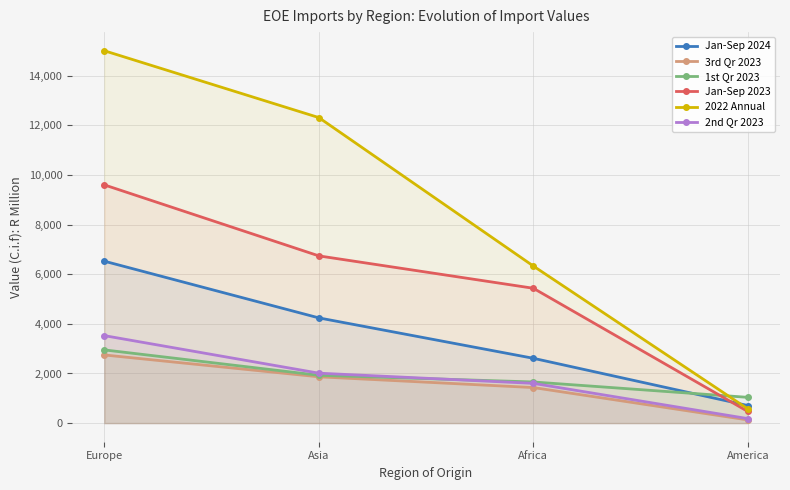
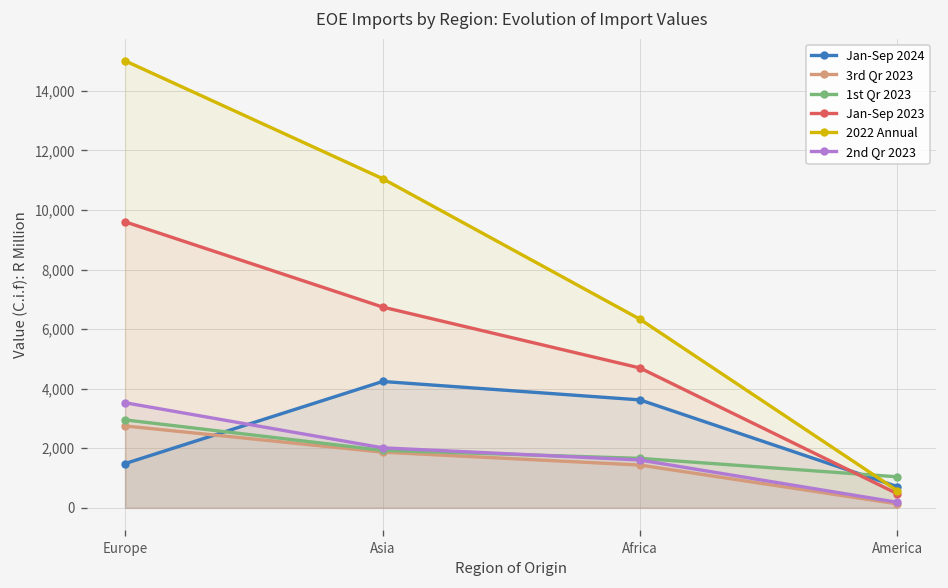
  {
    "Jan-Sep 2024": {
-     "Europe": "6,500",
+     "Europe": "1,500",
      "Asia": "4,200",
-     "Africa": "2,600",
+     "Africa": "3,600",
      "America": "700"
    },
    "3rd Qr 2023": {
      "Europe": "2,700",
      "Africa": "1,400"
    },
    "1st Qr 2023": {
      "Europe": "3,000",
      "America": "1,000"
    },
    "Jan-Sep 2023": {
      "Europe": "9,600",
      "Asia": "6,700",
-     "Africa": "5,400",
+     "Africa": "4,700",
      "America": "500"
    },
    "2022 Annual": {
      "Europe": "15,000",
-     "Asia": "12,300",
+     "Asia": "11,100",
      "Africa": "6,300",
      "America": "600"
    },
    "2nd Qr 2023": {
      "Europe": "3,500"
    }
  }
